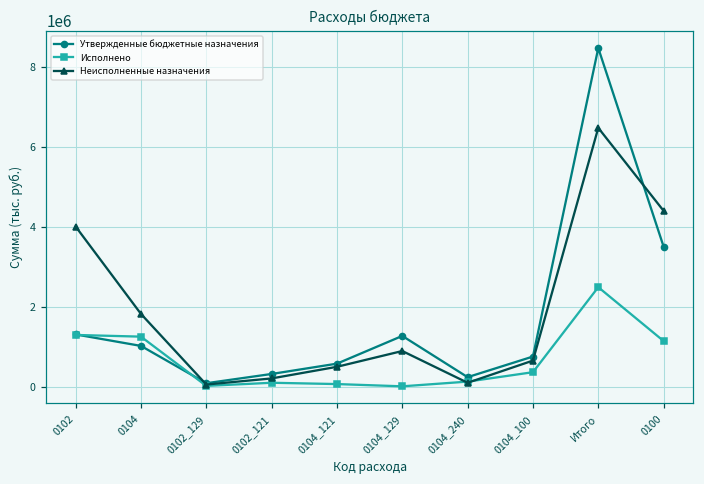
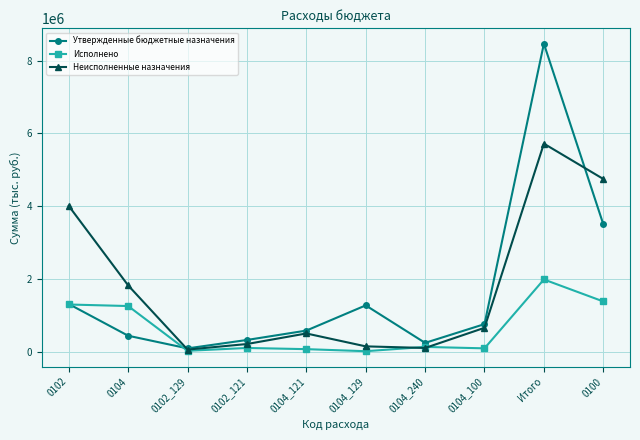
  {
    "Утвержденные бюджетные назначения": {
-     "0104": 1000000,
+     "0104": 400000,
      "0102_121": 300000,
      "0104_121": 600000,
      "0104_129": 1300000,
      "0104_240": 300000,
      "0104_100": 800000,
      "Итого": 8500000,
      "0100": 3500000
    },
    "Исполнено": {
      "0104": 1300000,
      "0102_121": 100000,
      "0104_121": 100000,
      "0104_129": 0,
-     "0104_100": 400000,
-     "Итого": 2500000,
-     "0100": 1200000
+     "0104_100": 100000,
+     "Итого": 2000000,
+     "0100": 1400000
    },
    "Неисполненные назначения": {
      "0102": 4000000,
      "0104": 1800000,
      "0102_121": 200000,
      "0104_121": 500000,
-     "0104_129": 900000,
+     "0104_129": 200000,
      "0104_100": 700000,
-     "Итого": 6500000,
-     "0100": 4400000
+     "Итого": 5700000,
+     "0100": 4800000
    }
  }
